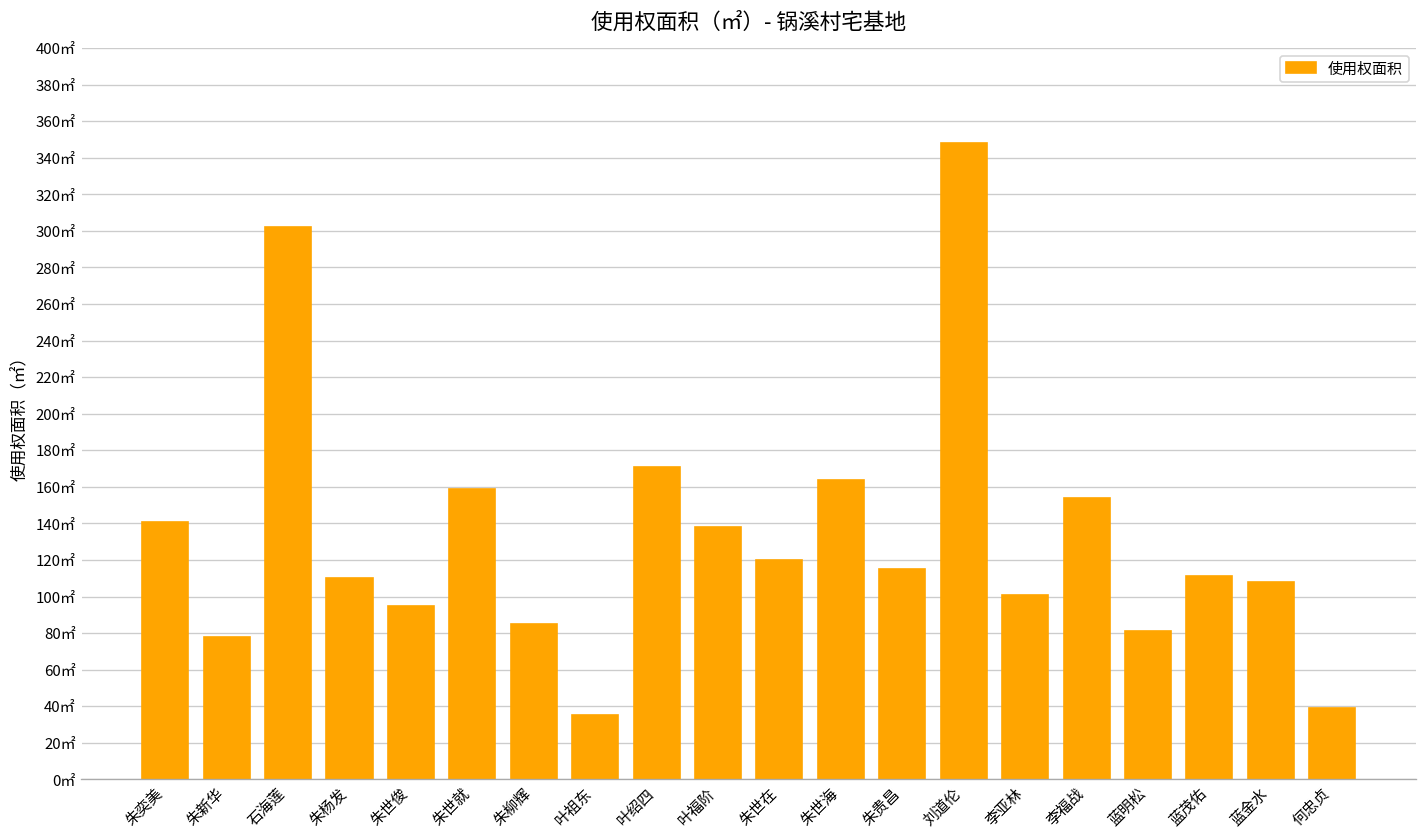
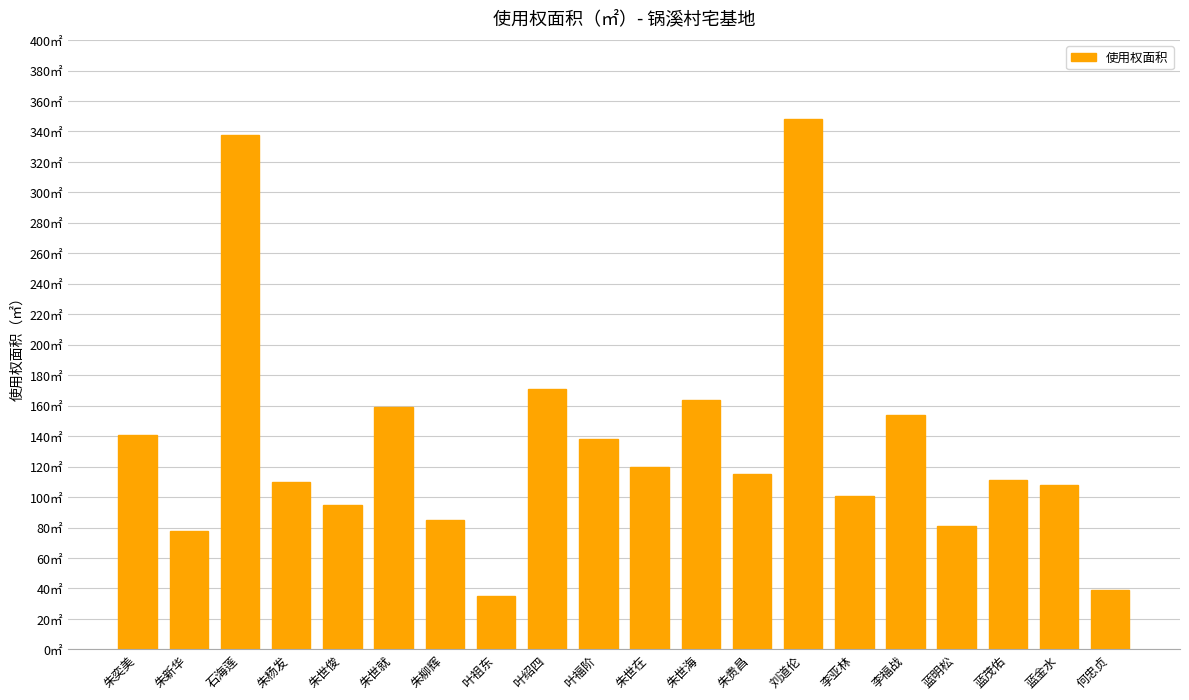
  {
    "朱奕美": "141㎡",
    "朱新华": "78㎡",
-   "石海莲": "302㎡",
+   "石海莲": "338㎡",
    "朱杨发": "110㎡",
    "朱世俊": "95㎡",
    "朱世就": "159㎡",
    "朱柳辉": "85㎡",
    "叶祖东": "35㎡",
    "叶绍四": "171㎡",
    "叶福阶": "138㎡",
    "朱世在": "120㎡",
    "朱世海": "164㎡",
    "朱贵昌": "115㎡",
    "刘道伦": "348㎡",
    "李亚林": "101㎡",
    "李福战": "154㎡",
    "蓝明松": "81㎡",
    "蓝茂佑": "111㎡",
    "蓝金水": "108㎡",
    "何忠贞": "39㎡"
  }
